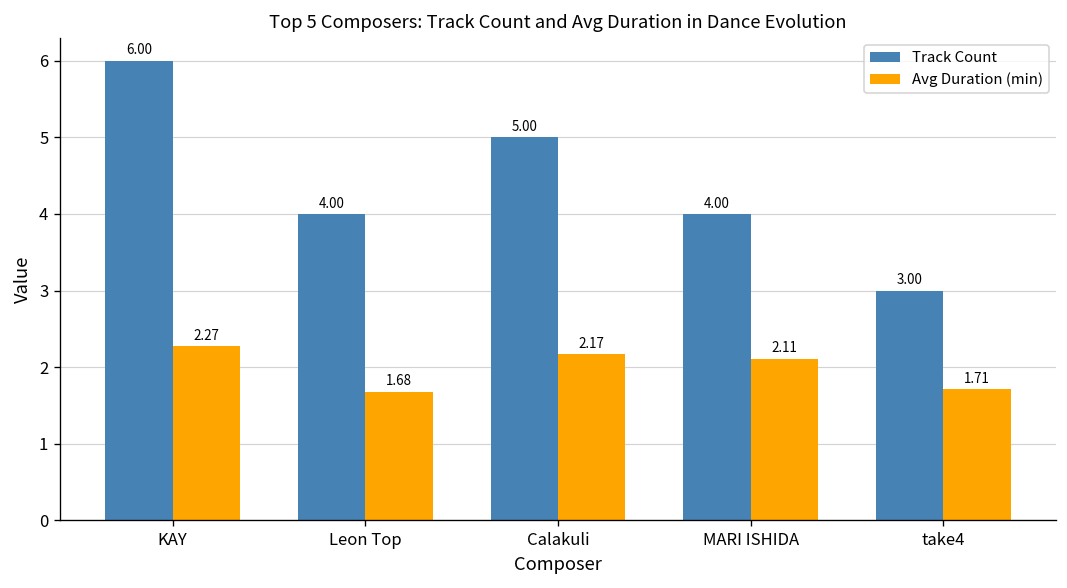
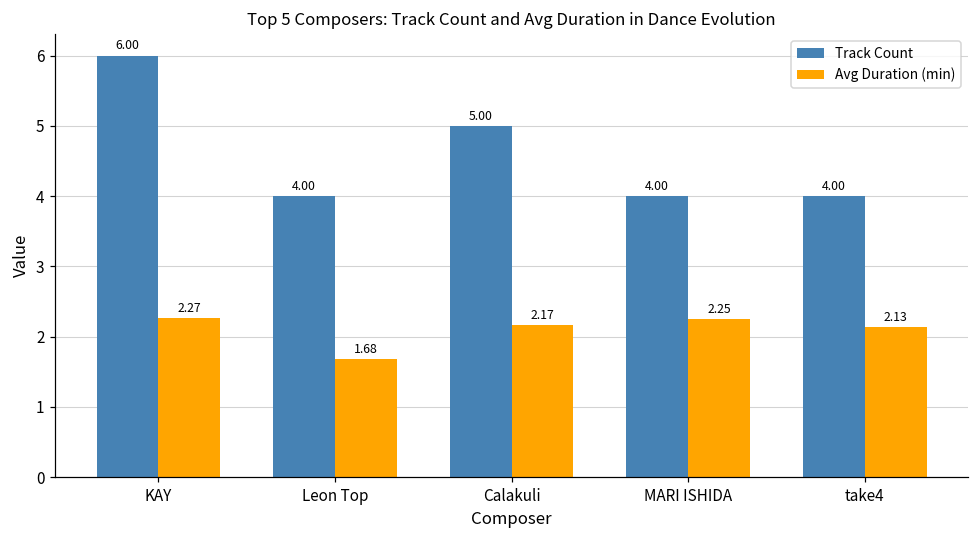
  {
    "Track Count": {
      "KAY": 6.00,
      "Leon Top": 4.00,
      "Calakuli": 5.00,
      "MARI ISHIDA": 4.00,
-     "take4": 3.00
+     "take4": 4.00
    },
    "Avg Duration (min)": {
      "KAY": 2.27,
      "Leon Top": 1.68,
      "Calakuli": 2.17,
-     "MARI ISHIDA": 2.11,
-     "take4": 1.71
+     "MARI ISHIDA": 2.25,
+     "take4": 2.13
    }
  }
